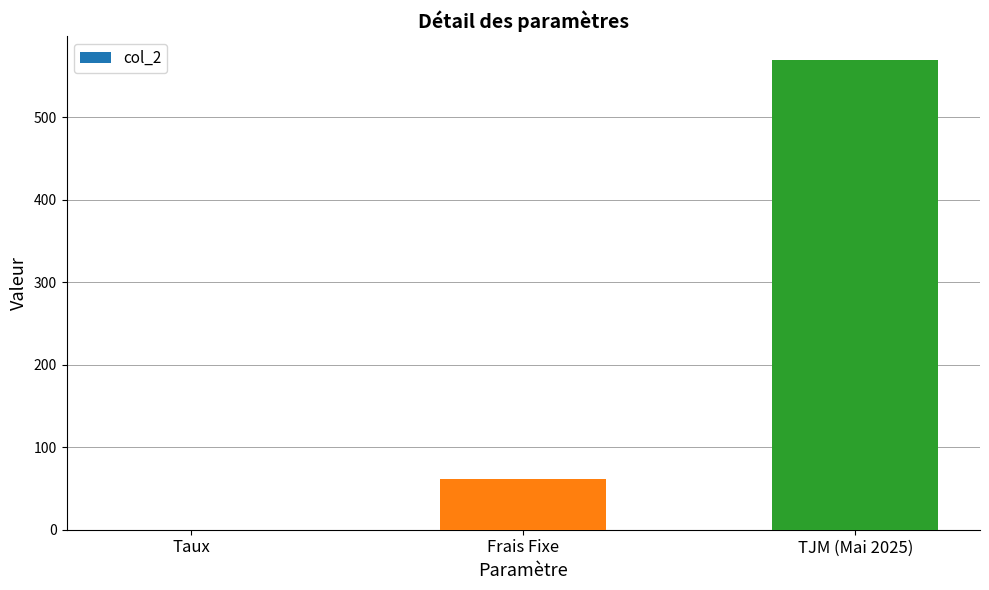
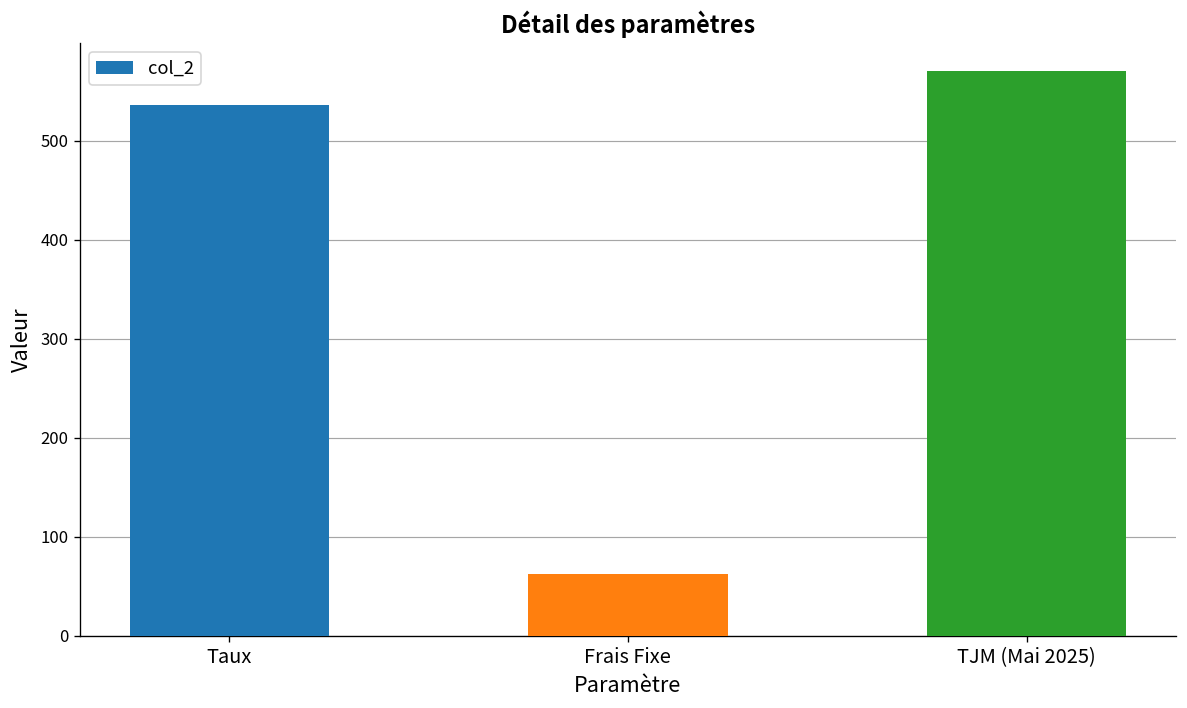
  {
-   "Taux": 0,
+   "Taux": 540,
    "Frais Fixe": 60,
    "TJM (Mai 2025)": 570
  }
